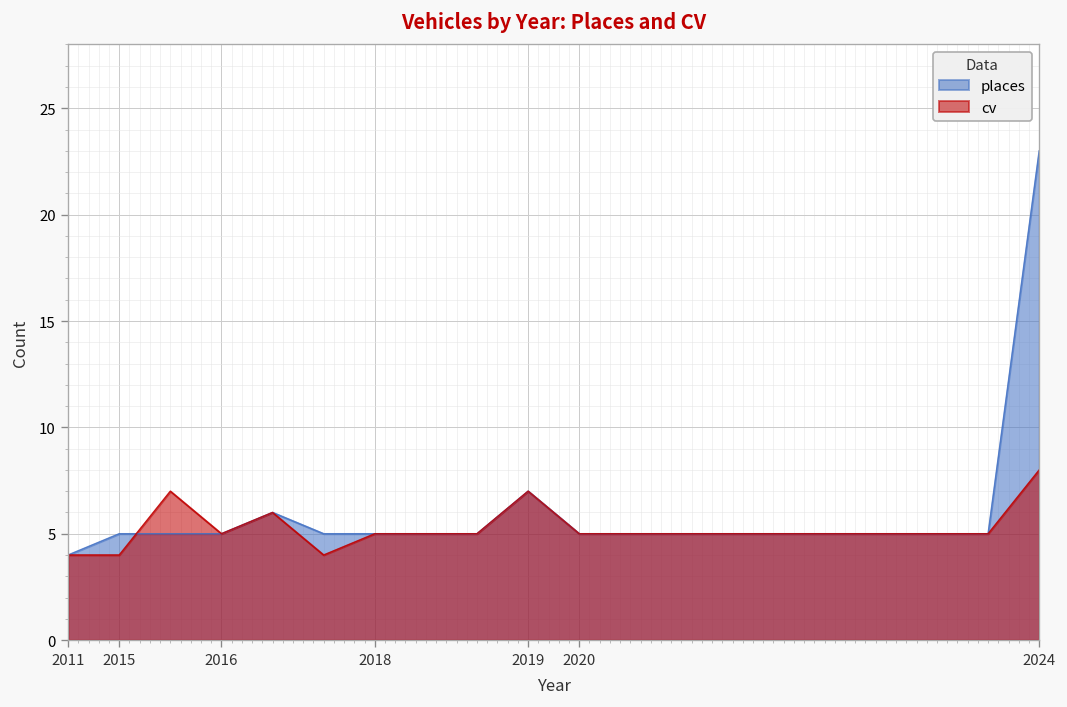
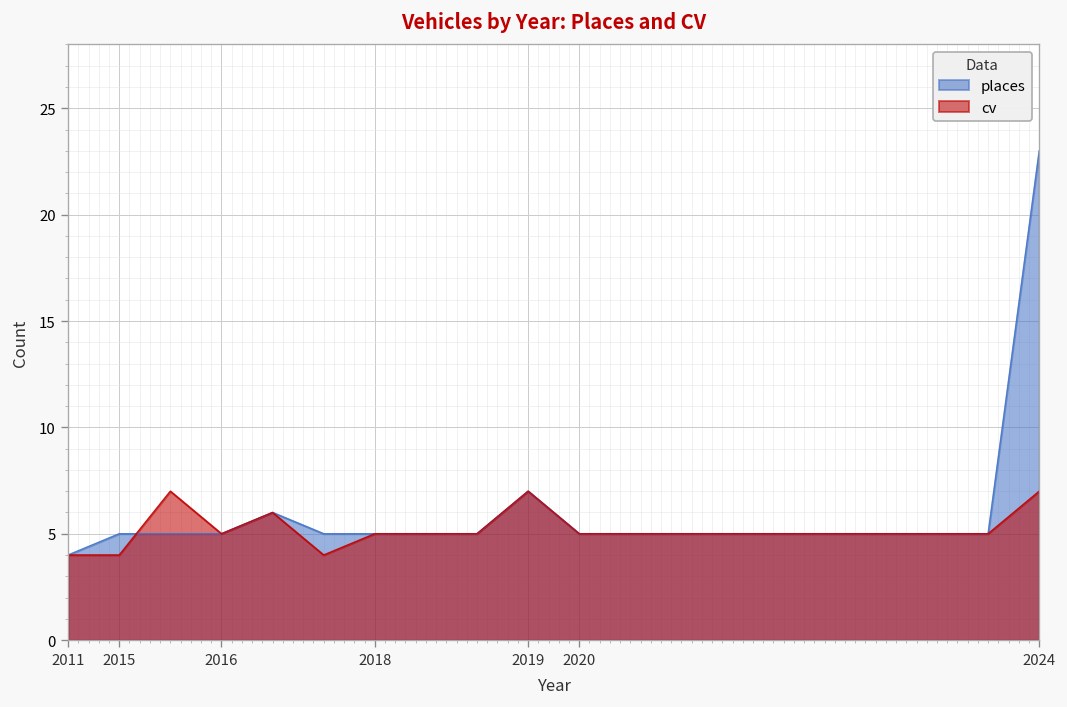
  {
    "places": {
      "2024": 23
    },
    "cv": {
-     "2024": 8
+     "2024": 7
    }
  }
